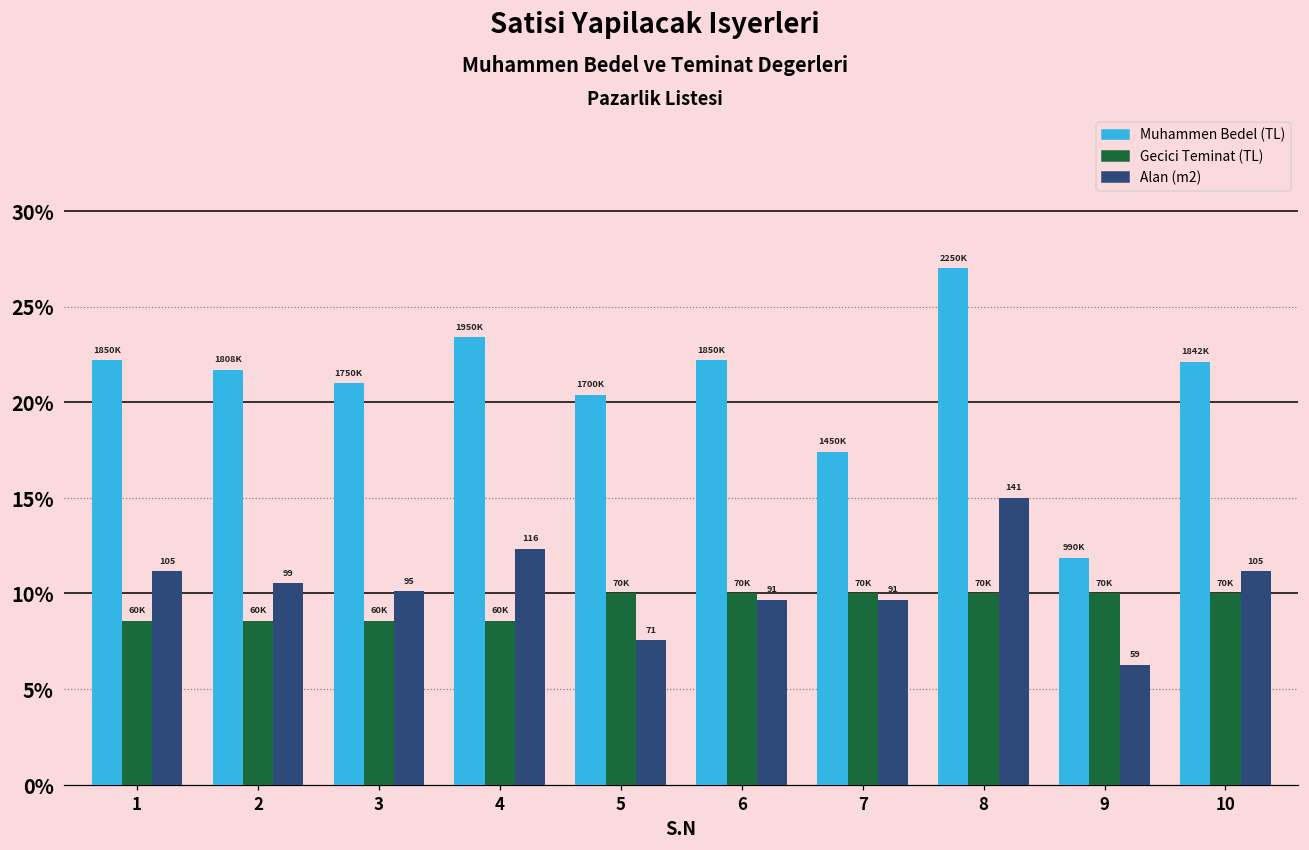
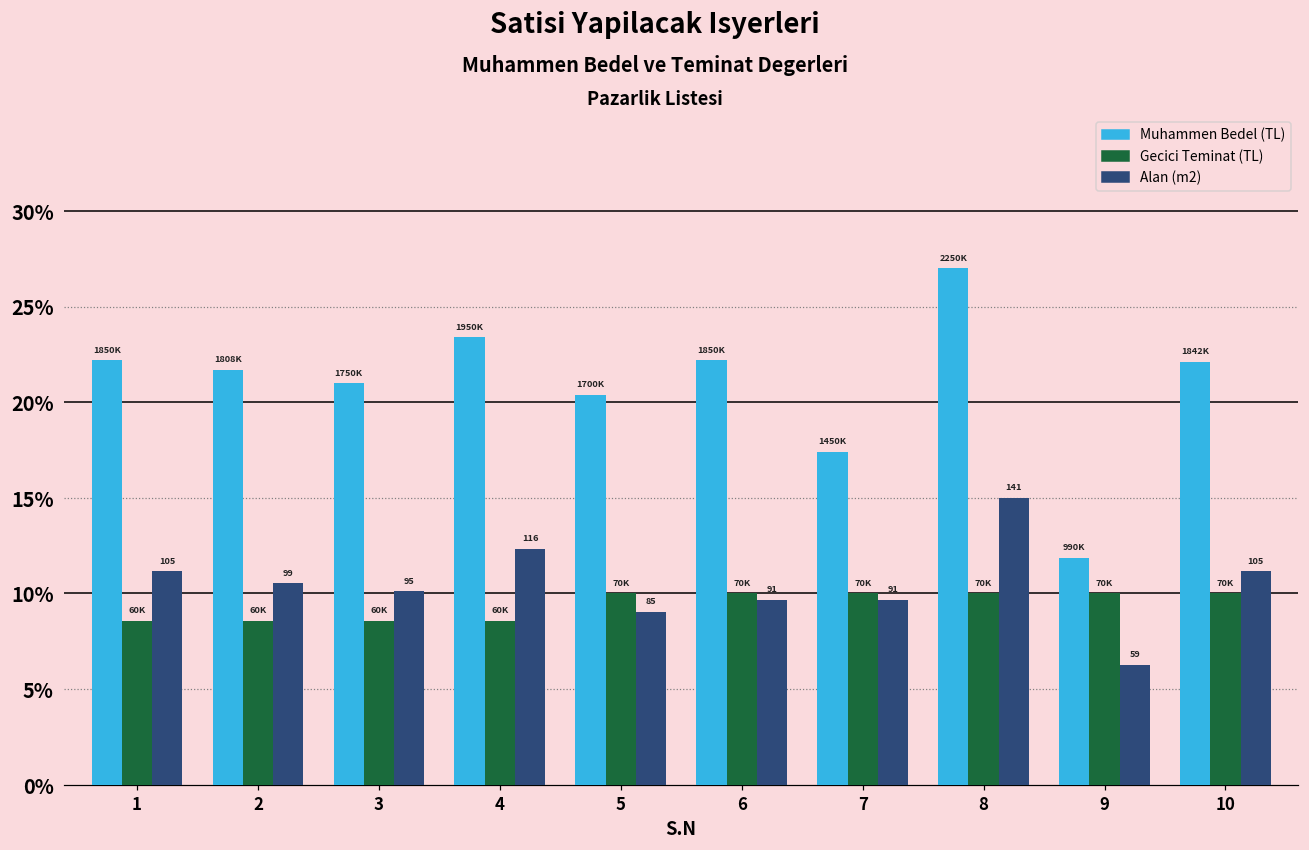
  {
    "Alan (m2)": {
-     "5": 71
+     "5": 85
    }
  }
